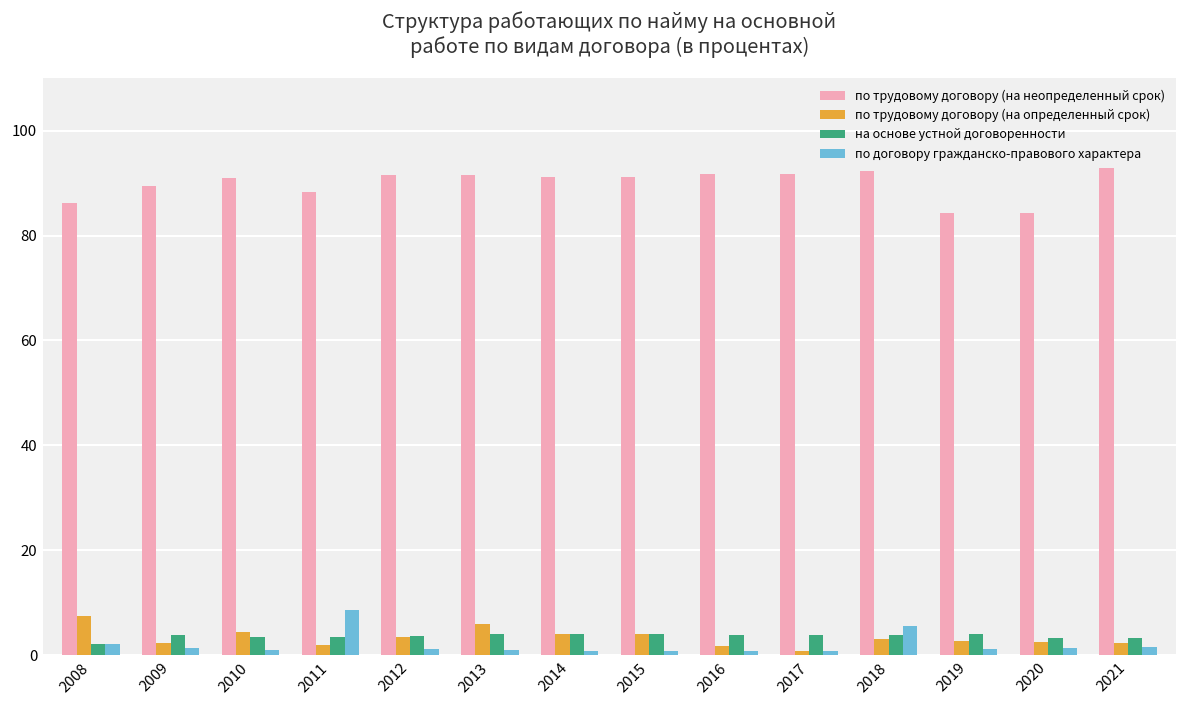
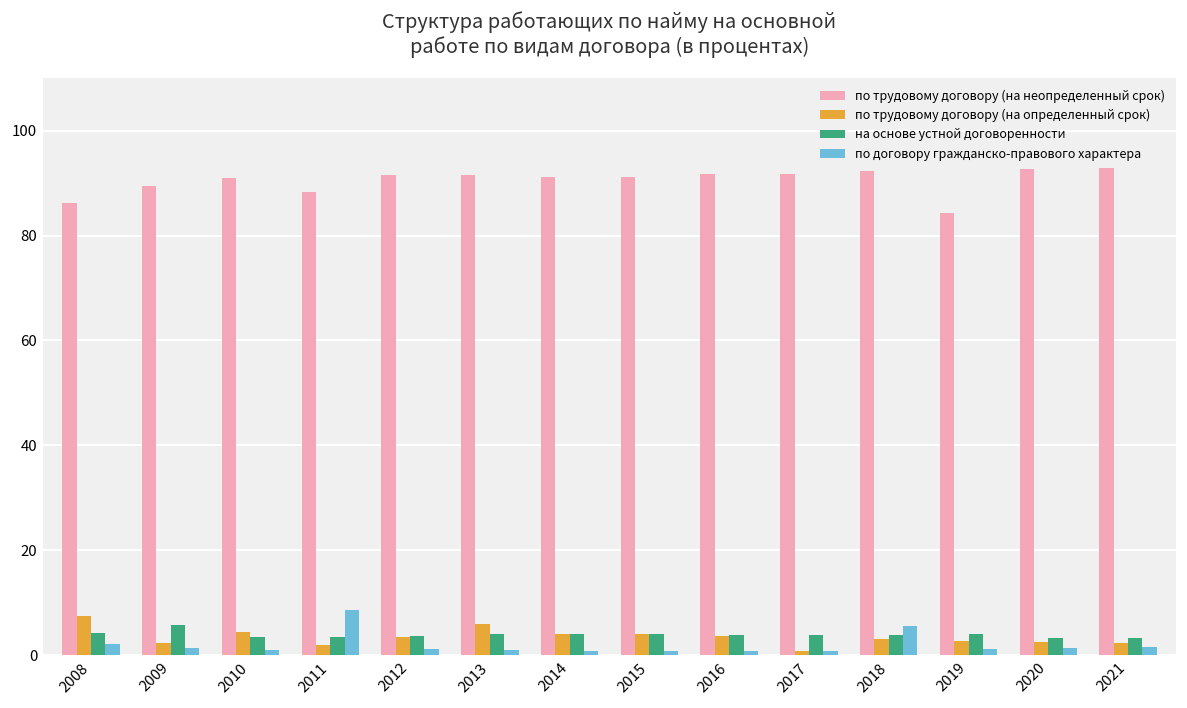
  {
    "по трудовому договору (на неопределенный срок)": {
      "2008": 86,
      "2009": 90,
      "2010": 91,
      "2011": 88,
      "2012": 92,
      "2013": 92,
      "2014": 91,
      "2015": 91,
      "2016": 92,
      "2017": 92,
      "2018": 92,
      "2019": 84,
-     "2020": 84,
+     "2020": 93,
      "2021": 93
    },
    "по трудовому договору (на определенный срок)": {
      "2008": 8,
      "2009": 2,
      "2010": 5,
      "2011": 2,
      "2012": 4,
      "2013": 6,
      "2014": 4,
      "2015": 4,
-     "2016": 2,
+     "2016": 4,
      "2017": 1,
      "2018": 3,
      "2019": 3,
      "2020": 3,
      "2021": 2
    },
    "на основе устной договоренности": {
-     "2008": 2,
-     "2009": 4,
+     "2008": 4,
+     "2009": 6,
      "2010": 4,
      "2011": 4,
      "2012": 4,
      "2013": 4,
      "2014": 4,
      "2015": 4,
      "2016": 4,
      "2017": 4,
      "2018": 4,
      "2019": 4,
      "2020": 3,
      "2021": 3
    },
    "по договору гражданско-правового характера": {
      "2008": 2,
      "2009": 1,
      "2010": 1,
      "2011": 9,
      "2012": 1,
      "2013": 1,
      "2014": 1,
      "2015": 1,
      "2016": 1,
      "2017": 1,
      "2018": 6,
      "2019": 1,
      "2020": 1,
      "2021": 2
    }
  }
